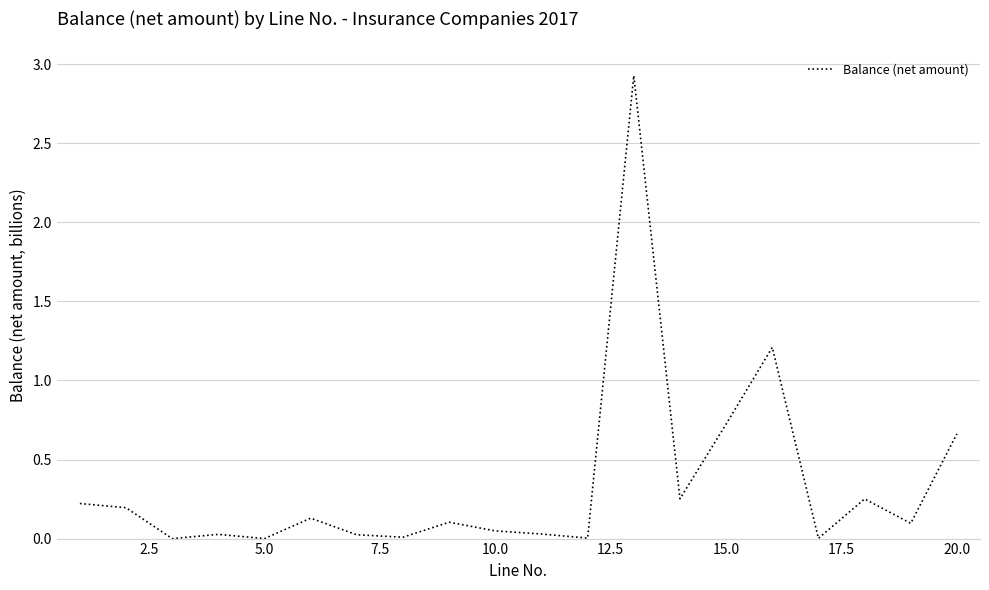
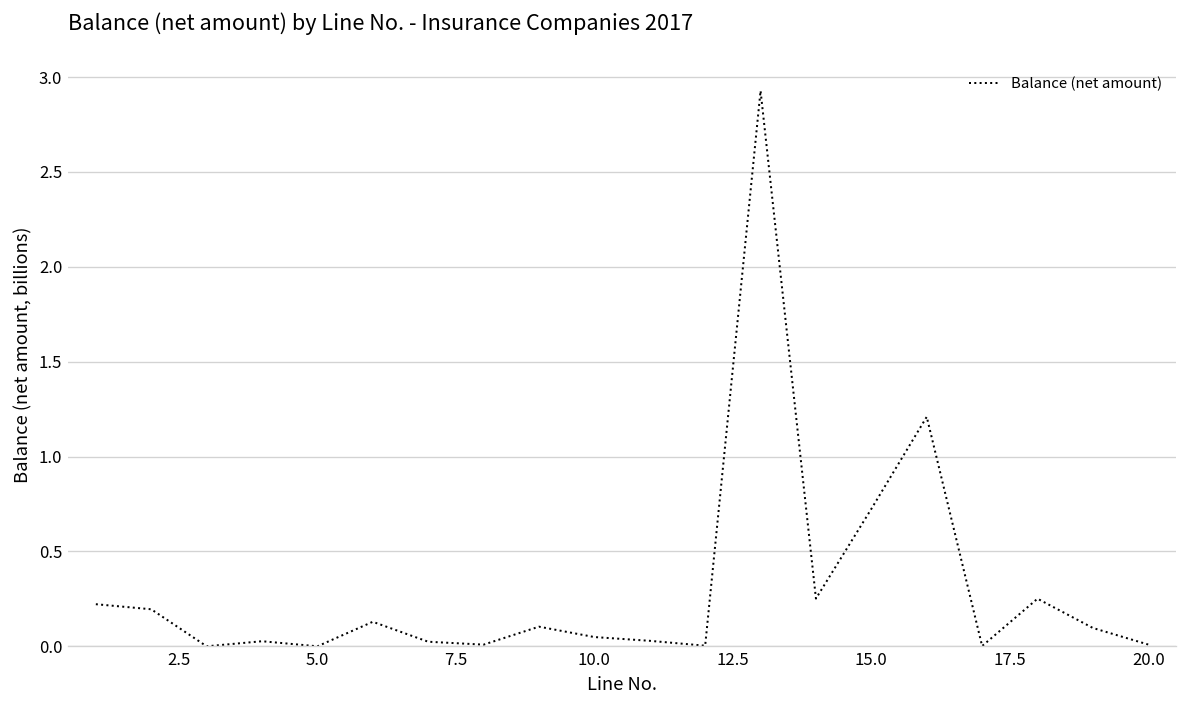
  {
    "5.0": 0.00,
    "10.0": 0.05,
    "15.0": 0.72,
-   "20.0": 0.66
+   "20.0": 0.01
  }
